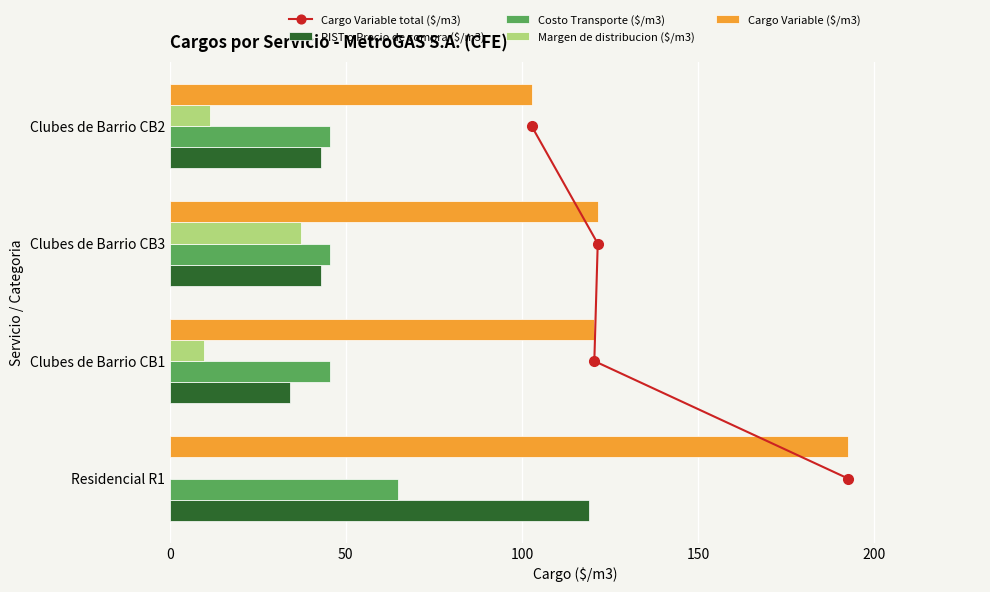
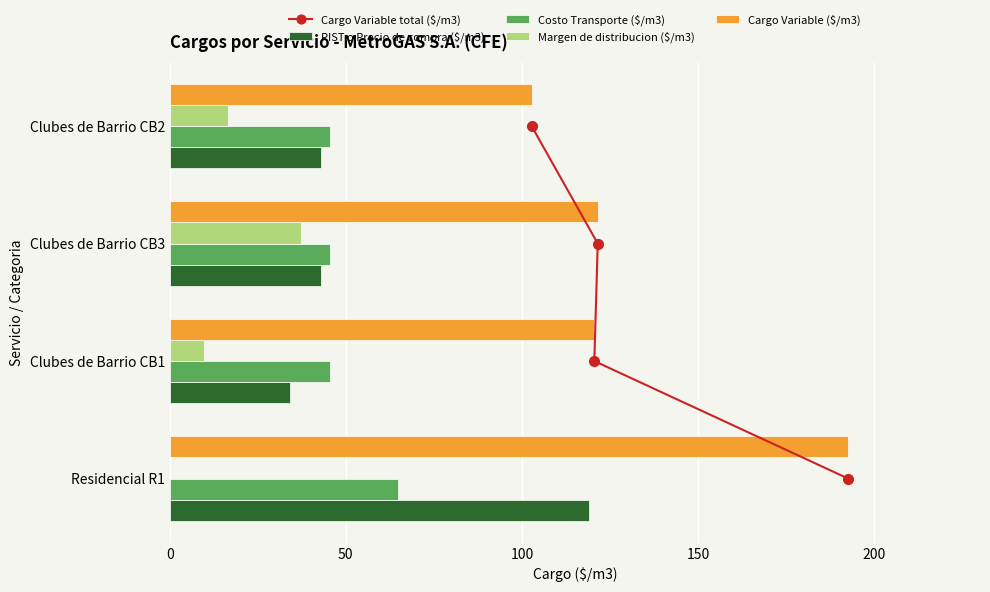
  {
    "PIST o Precio de compra ($/m3)": {
      "Clubes de Barrio CB2": 43,
      "Clubes de Barrio CB3": 43,
      "Clubes de Barrio CB1": 34,
      "Residencial R1": 119
    },
    "Costo Transporte ($/m3)": {
      "Clubes de Barrio CB2": 45,
      "Clubes de Barrio CB3": 45,
      "Clubes de Barrio CB1": 45,
      "Residencial R1": 65
    },
    "Margen de distribucion ($/m3)": {
-     "Clubes de Barrio CB2": 11,
+     "Clubes de Barrio CB2": 17,
      "Clubes de Barrio CB3": 37,
      "Clubes de Barrio CB1": 10,
      "Residencial R1": 0
    },
    "Cargo Variable ($/m3)": {
      "Clubes de Barrio CB2": 103,
      "Clubes de Barrio CB3": 122,
      "Clubes de Barrio CB1": 121,
      "Residencial R1": 193
    }
  }
